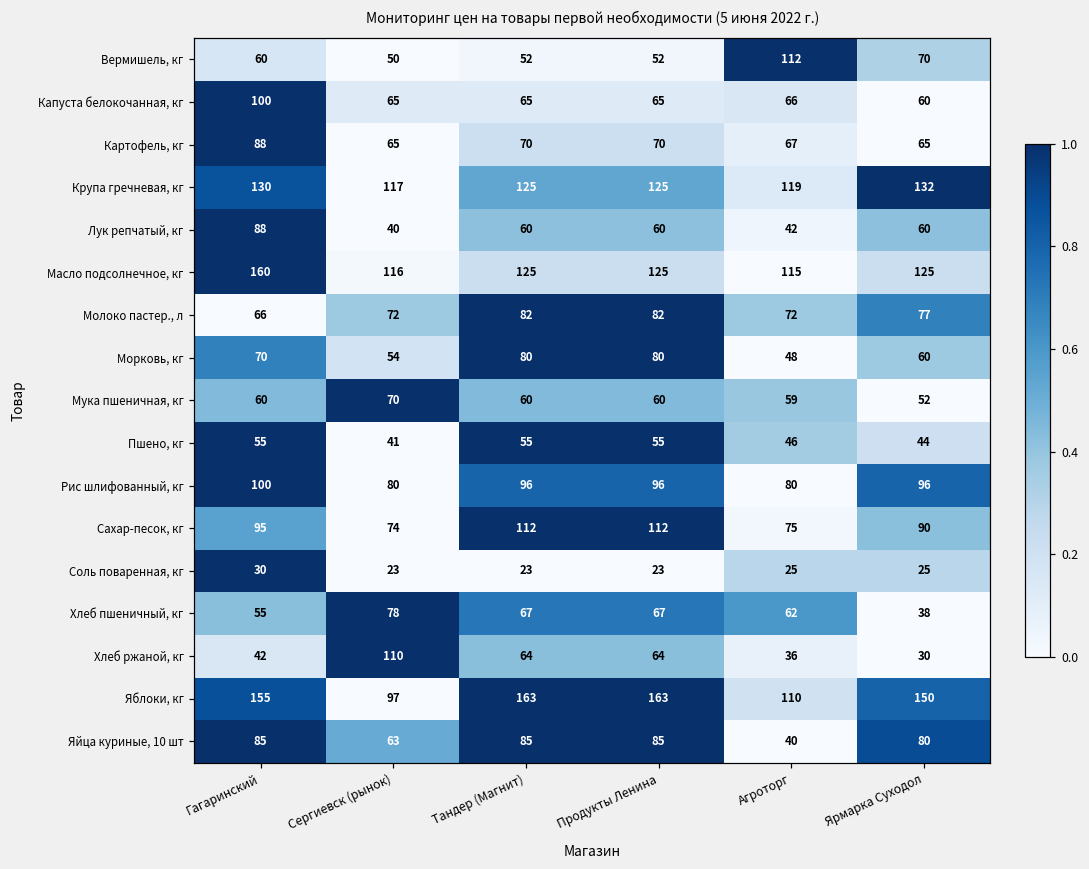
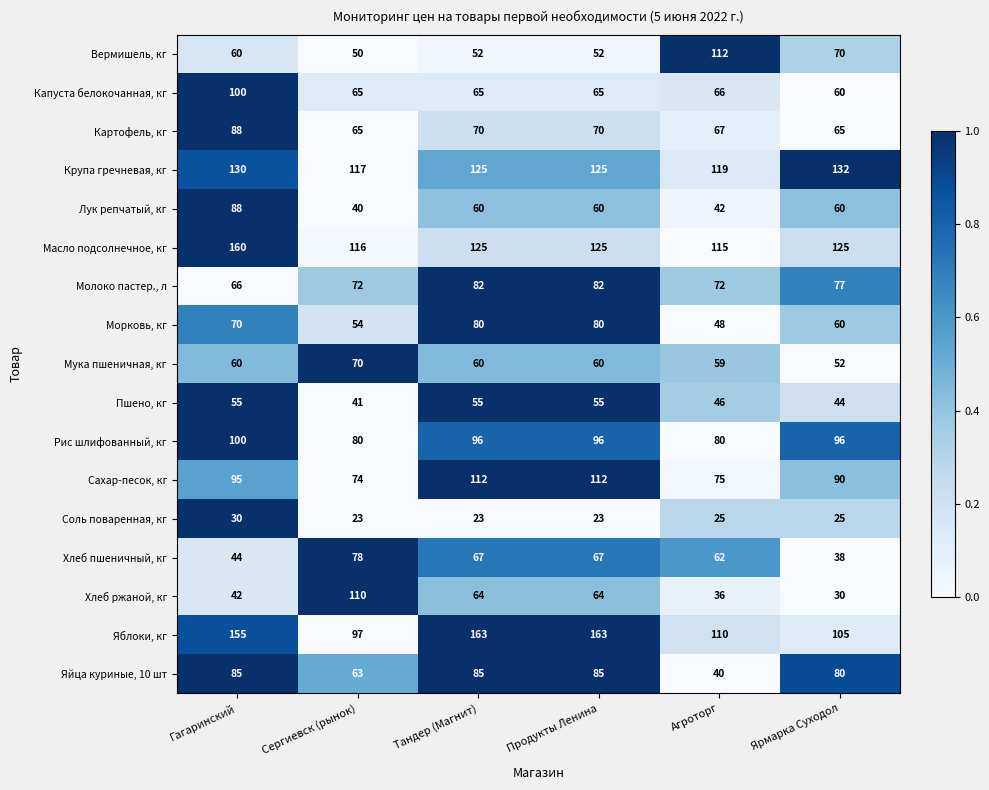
  {
    "Вермишель, кг": {
      "Гагаринский": 60,
      "Сергиевск (рынок)": 50,
      "Тандер (Магнит)": 52,
      "Продукты Ленина": 52,
      "Агроторг": 112,
      "Ярмарка Суходол": 70
    },
    "Капуста белокочанная, кг": {
      "Гагаринский": 100,
      "Сергиевск (рынок)": 65,
      "Тандер (Магнит)": 65,
      "Продукты Ленина": 65,
      "Агроторг": 66,
      "Ярмарка Суходол": 60
    },
    "Картофель, кг": {
      "Гагаринский": 88,
      "Сергиевск (рынок)": 65,
      "Тандер (Магнит)": 70,
      "Продукты Ленина": 70,
      "Агроторг": 67,
      "Ярмарка Суходол": 65
    },
    "Крупа гречневая, кг": {
      "Гагаринский": 130,
      "Сергиевск (рынок)": 117,
      "Тандер (Магнит)": 125,
      "Продукты Ленина": 125,
      "Агроторг": 119,
      "Ярмарка Суходол": 132
    },
    "Лук репчатый, кг": {
      "Гагаринский": 88,
      "Сергиевск (рынок)": 40,
      "Тандер (Магнит)": 60,
      "Продукты Ленина": 60,
      "Агроторг": 42,
      "Ярмарка Суходол": 60
    },
    "Масло подсолнечное, кг": {
      "Гагаринский": 160,
      "Сергиевск (рынок)": 116,
      "Тандер (Магнит)": 125,
      "Продукты Ленина": 125,
      "Агроторг": 115,
      "Ярмарка Суходол": 125
    },
    "Молоко пастер., л": {
      "Гагаринский": 66,
      "Сергиевск (рынок)": 72,
      "Тандер (Магнит)": 82,
      "Продукты Ленина": 82,
      "Агроторг": 72,
      "Ярмарка Суходол": 77
    },
    "Морковь, кг": {
      "Гагаринский": 70,
      "Сергиевск (рынок)": 54,
      "Тандер (Магнит)": 80,
      "Продукты Ленина": 80,
      "Агроторг": 48,
      "Ярмарка Суходол": 60
    },
    "Мука пшеничная, кг": {
      "Гагаринский": 60,
      "Сергиевск (рынок)": 70,
      "Тандер (Магнит)": 60,
      "Продукты Ленина": 60,
      "Агроторг": 59,
      "Ярмарка Суходол": 52
    },
    "Пшено, кг": {
      "Гагаринский": 55,
      "Сергиевск (рынок)": 41,
      "Тандер (Магнит)": 55,
      "Продукты Ленина": 55,
      "Агроторг": 46,
      "Ярмарка Суходол": 44
    },
    "Рис шлифованный, кг": {
      "Гагаринский": 100,
      "Сергиевск (рынок)": 80,
      "Тандер (Магнит)": 96,
      "Продукты Ленина": 96,
      "Агроторг": 80,
      "Ярмарка Суходол": 96
    },
    "Сахар-песок, кг": {
      "Гагаринский": 95,
      "Сергиевск (рынок)": 74,
      "Тандер (Магнит)": 112,
      "Продукты Ленина": 112,
      "Агроторг": 75,
      "Ярмарка Суходол": 90
    },
    "Соль поваренная, кг": {
      "Гагаринский": 30,
      "Сергиевск (рынок)": 23,
      "Тандер (Магнит)": 23,
      "Продукты Ленина": 23,
      "Агроторг": 25,
      "Ярмарка Суходол": 25
    },
    "Хлеб пшеничный, кг": {
-     "Гагаринский": 55,
+     "Гагаринский": 44,
      "Сергиевск (рынок)": 78,
      "Тандер (Магнит)": 67,
      "Продукты Ленина": 67,
      "Агроторг": 62,
      "Ярмарка Суходол": 38
    },
    "Хлеб ржаной, кг": {
      "Гагаринский": 42,
      "Сергиевск (рынок)": 110,
      "Тандер (Магнит)": 64,
      "Продукты Ленина": 64,
      "Агроторг": 36,
      "Ярмарка Суходол": 30
    },
    "Яблоки, кг": {
      "Гагаринский": 155,
      "Сергиевск (рынок)": 97,
      "Тандер (Магнит)": 163,
      "Продукты Ленина": 163,
      "Агроторг": 110,
-     "Ярмарка Суходол": 150
+     "Ярмарка Суходол": 105
    },
    "Яйца куриные, 10 шт": {
      "Гагаринский": 85,
      "Сергиевск (рынок)": 63,
      "Тандер (Магнит)": 85,
      "Продукты Ленина": 85,
      "Агроторг": 40,
      "Ярмарка Суходол": 80
    }
  }
